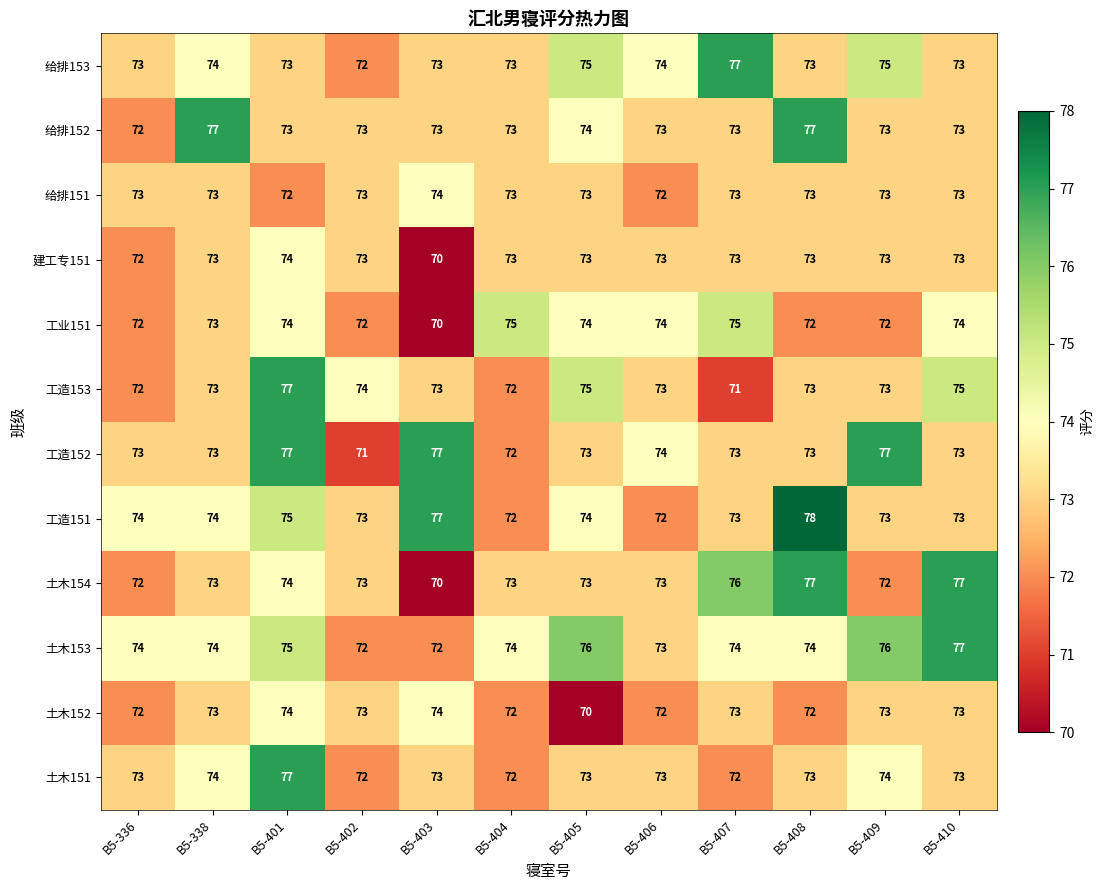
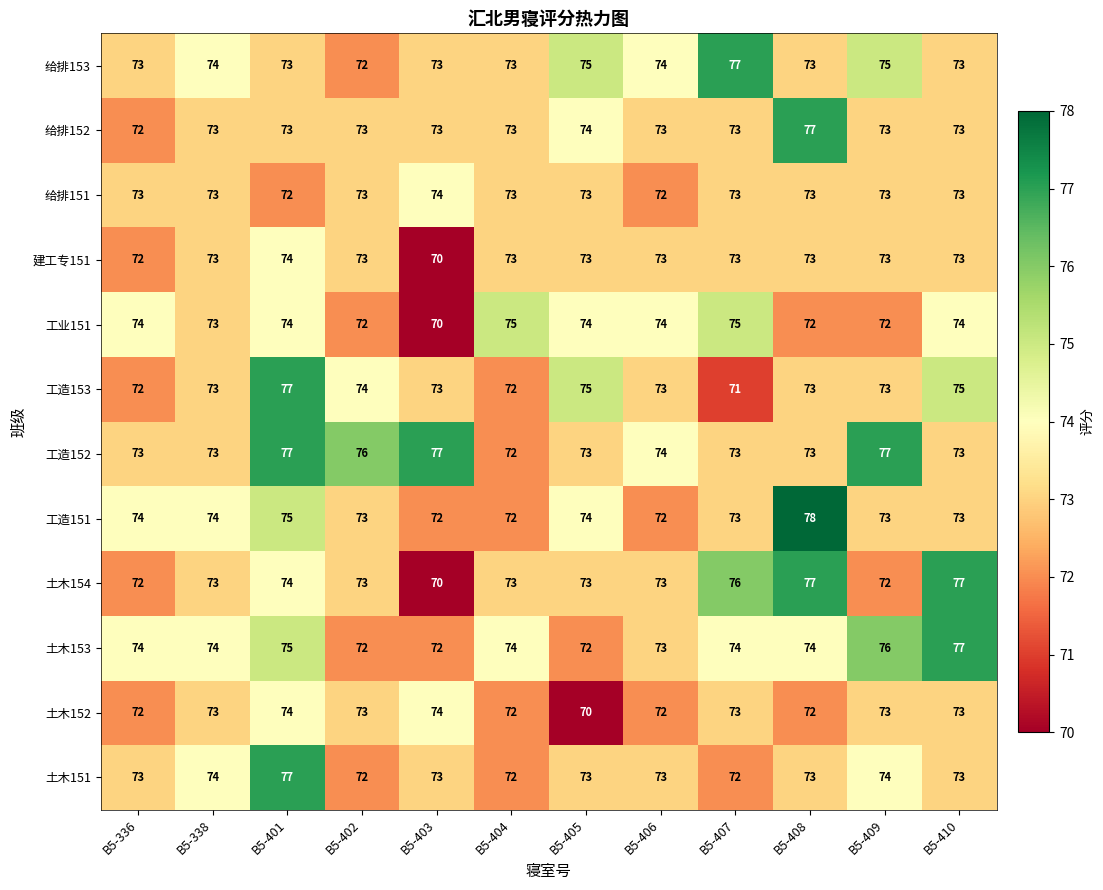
  {
    "给排153": {
      "B5-336": 73,
      "B5-338": 74,
      "B5-401": 73,
      "B5-402": 72,
      "B5-403": 73,
      "B5-404": 73,
      "B5-405": 75,
      "B5-406": 74,
      "B5-407": 77,
      "B5-408": 73,
      "B5-409": 75,
      "B5-410": 73
    },
    "给排152": {
      "B5-336": 72,
-     "B5-338": 77,
+     "B5-338": 73,
      "B5-401": 73,
      "B5-402": 73,
      "B5-403": 73,
      "B5-404": 73,
      "B5-405": 74,
      "B5-406": 73,
      "B5-407": 73,
      "B5-408": 77,
      "B5-409": 73,
      "B5-410": 73
    },
    "给排151": {
      "B5-336": 73,
      "B5-338": 73,
      "B5-401": 72,
      "B5-402": 73,
      "B5-403": 74,
      "B5-404": 73,
      "B5-405": 73,
      "B5-406": 72,
      "B5-407": 73,
      "B5-408": 73,
      "B5-409": 73,
      "B5-410": 73
    },
    "建工专151": {
      "B5-336": 72,
      "B5-338": 73,
      "B5-401": 74,
      "B5-402": 73,
      "B5-403": 70,
      "B5-404": 73,
      "B5-405": 73,
      "B5-406": 73,
      "B5-407": 73,
      "B5-408": 73,
      "B5-409": 73,
      "B5-410": 73
    },
    "工业151": {
-     "B5-336": 72,
+     "B5-336": 74,
      "B5-338": 73,
      "B5-401": 74,
      "B5-402": 72,
      "B5-403": 70,
      "B5-404": 75,
      "B5-405": 74,
      "B5-406": 74,
      "B5-407": 75,
      "B5-408": 72,
      "B5-409": 72,
      "B5-410": 74
    },
    "工造153": {
      "B5-336": 72,
      "B5-338": 73,
      "B5-401": 77,
      "B5-402": 74,
      "B5-403": 73,
      "B5-404": 72,
      "B5-405": 75,
      "B5-406": 73,
      "B5-407": 71,
      "B5-408": 73,
      "B5-409": 73,
      "B5-410": 75
    },
    "工造152": {
      "B5-336": 73,
      "B5-338": 73,
      "B5-401": 77,
-     "B5-402": 71,
+     "B5-402": 76,
      "B5-403": 77,
      "B5-404": 72,
      "B5-405": 73,
      "B5-406": 74,
      "B5-407": 73,
      "B5-408": 73,
      "B5-409": 77,
      "B5-410": 73
    },
    "工造151": {
      "B5-336": 74,
      "B5-338": 74,
      "B5-401": 75,
      "B5-402": 73,
-     "B5-403": 77,
+     "B5-403": 72,
      "B5-404": 72,
      "B5-405": 74,
      "B5-406": 72,
      "B5-407": 73,
      "B5-408": 78,
      "B5-409": 73,
      "B5-410": 73
    },
    "土木154": {
      "B5-336": 72,
      "B5-338": 73,
      "B5-401": 74,
      "B5-402": 73,
      "B5-403": 70,
      "B5-404": 73,
      "B5-405": 73,
      "B5-406": 73,
      "B5-407": 76,
      "B5-408": 77,
      "B5-409": 72,
      "B5-410": 77
    },
    "土木153": {
      "B5-336": 74,
      "B5-338": 74,
      "B5-401": 75,
      "B5-402": 72,
      "B5-403": 72,
      "B5-404": 74,
-     "B5-405": 76,
+     "B5-405": 72,
      "B5-406": 73,
      "B5-407": 74,
      "B5-408": 74,
      "B5-409": 76,
      "B5-410": 77
    },
    "土木152": {
      "B5-336": 72,
      "B5-338": 73,
      "B5-401": 74,
      "B5-402": 73,
      "B5-403": 74,
      "B5-404": 72,
      "B5-405": 70,
      "B5-406": 72,
      "B5-407": 73,
      "B5-408": 72,
      "B5-409": 73,
      "B5-410": 73
    },
    "土木151": {
      "B5-336": 73,
      "B5-338": 74,
      "B5-401": 77,
      "B5-402": 72,
      "B5-403": 73,
      "B5-404": 72,
      "B5-405": 73,
      "B5-406": 73,
      "B5-407": 72,
      "B5-408": 73,
      "B5-409": 74,
      "B5-410": 73
    }
  }
